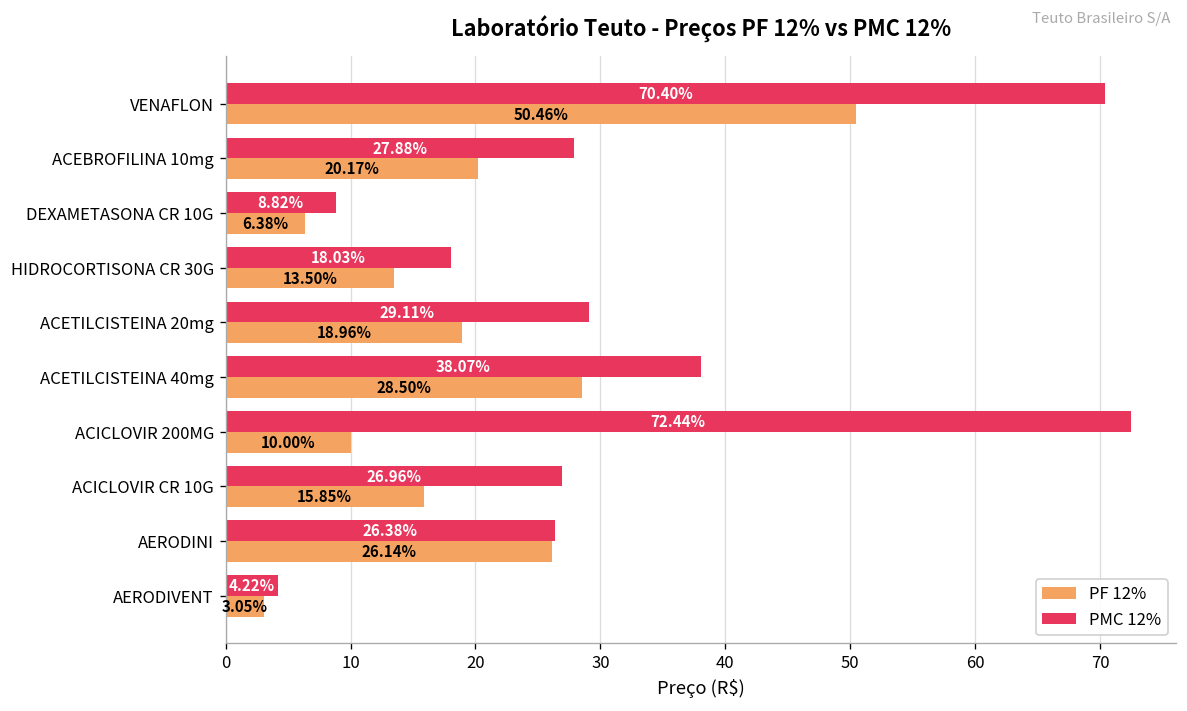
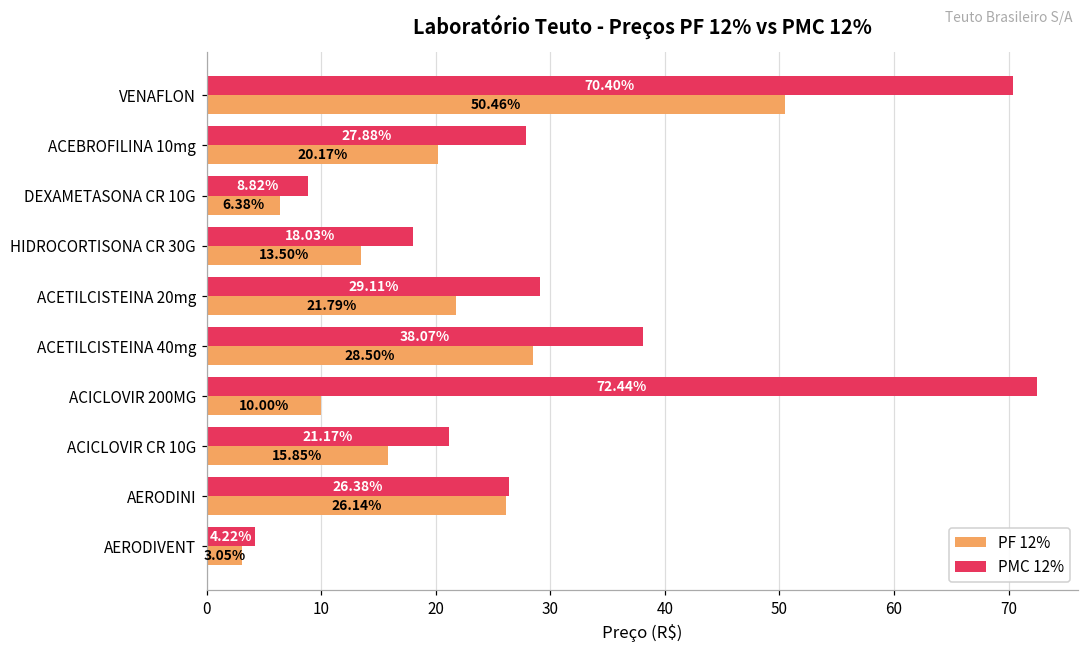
  {
    "PF 12%": {
      "VENAFLON": "50.46%",
      "ACEBROFILINA 10mg": "20.17%",
      "DEXAMETASONA CR 10G": "6.38%",
      "HIDROCORTISONA CR 30G": "13.50%",
-     "ACETILCISTEINA 20mg": "18.96%",
+     "ACETILCISTEINA 20mg": "21.79%",
      "ACETILCISTEINA 40mg": "28.50%",
      "ACICLOVIR 200MG": "10.00%",
      "ACICLOVIR CR 10G": "15.85%",
      "AERODINI": "26.14%",
      "AERODIVENT": "3.05%"
    },
    "PMC 12%": {
      "VENAFLON": "70.40%",
      "ACEBROFILINA 10mg": "27.88%",
      "DEXAMETASONA CR 10G": "8.82%",
      "HIDROCORTISONA CR 30G": "18.03%",
      "ACETILCISTEINA 20mg": "29.11%",
      "ACETILCISTEINA 40mg": "38.07%",
      "ACICLOVIR 200MG": "72.44%",
-     "ACICLOVIR CR 10G": "26.96%",
+     "ACICLOVIR CR 10G": "21.17%",
      "AERODINI": "26.38%",
      "AERODIVENT": "4.22%"
    }
  }
